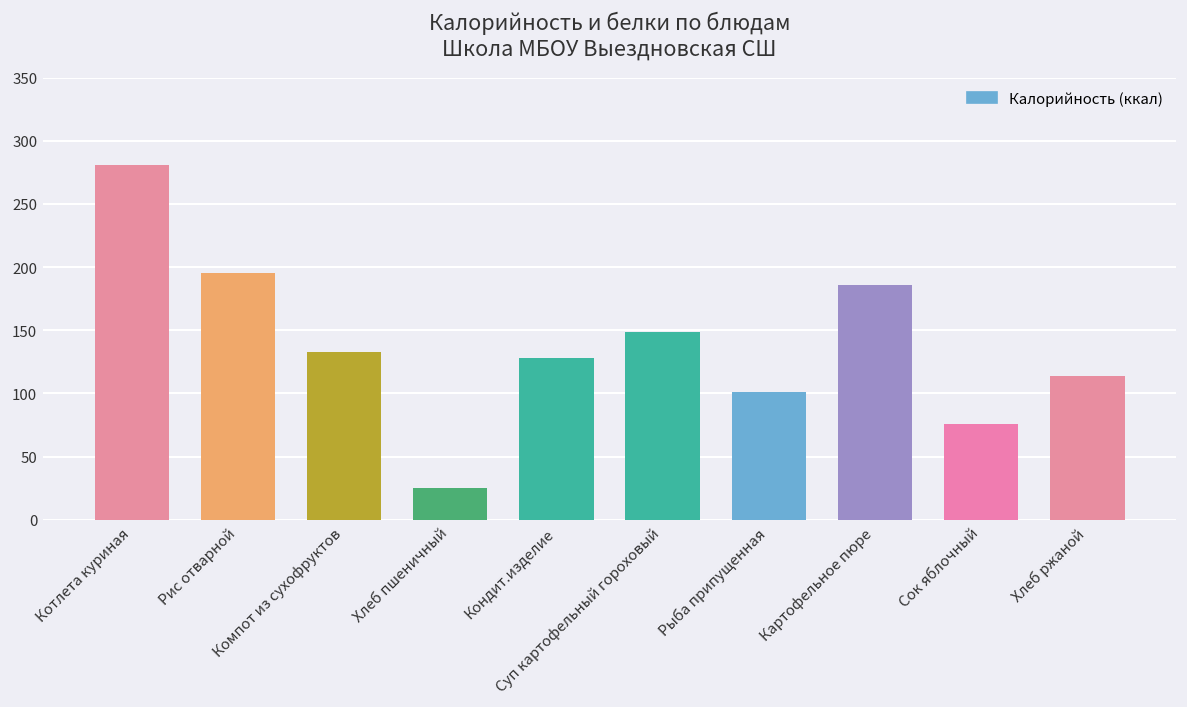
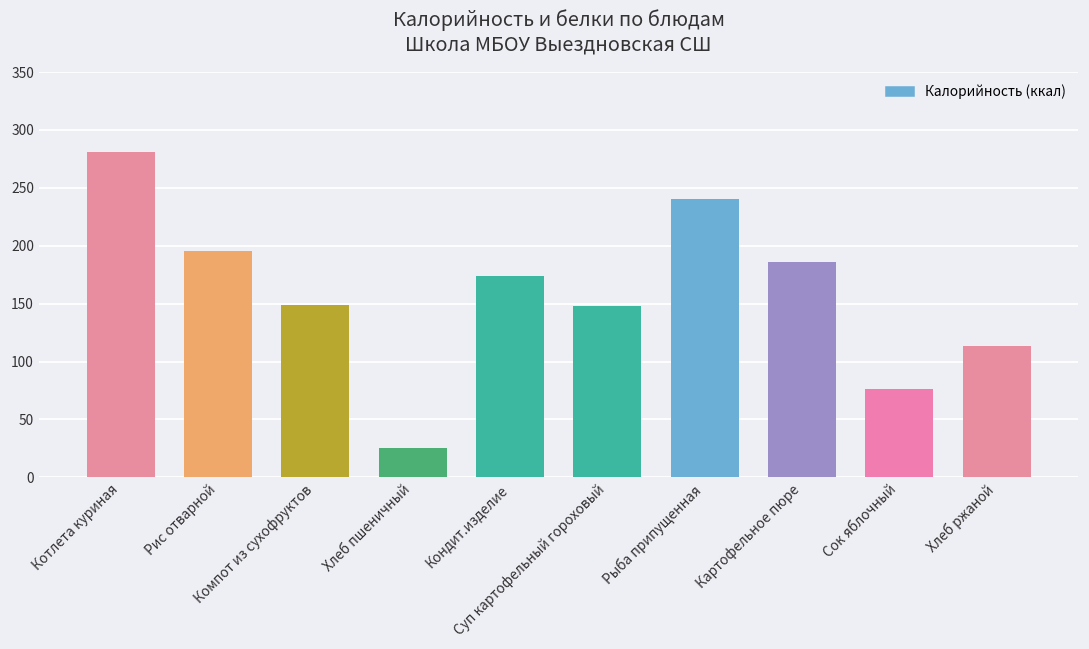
  {
    "Котлета куриная": 281,
    "Рис отварной": 195,
-   "Компот из сухофруктов": 133,
+   "Компот из сухофруктов": 149,
    "Хлеб пшеничный": 25,
-   "Кондит.изделие": 128,
+   "Кондит.изделие": 174,
    "Суп картофельный гороховый": 148,
-   "Рыба припущенная": 101,
+   "Рыба припущенная": 240,
    "Картофельное пюре": 186,
    "Сок яблочный": 76,
    "Хлеб ржаной": 114
  }
